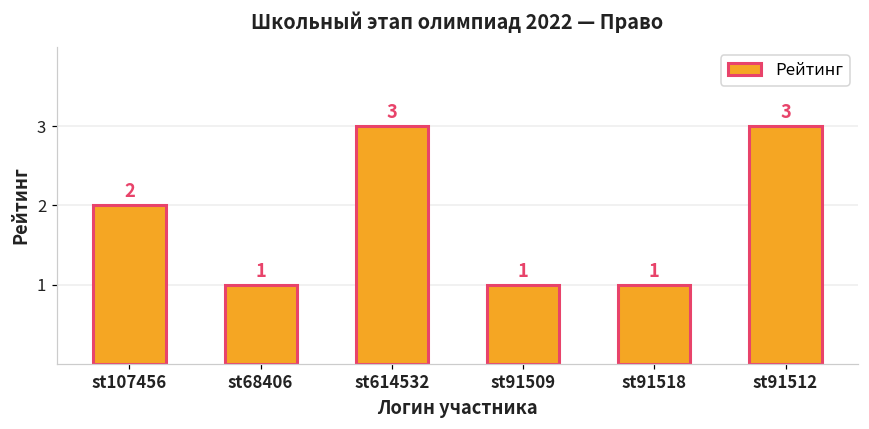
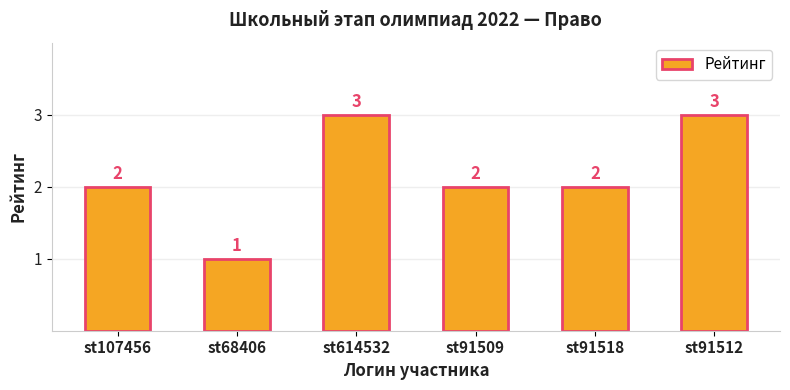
  {
    "st107456": 2,
    "st68406": 1,
    "st614532": 3,
-   "st91509": 1,
-   "st91518": 1,
+   "st91509": 2,
+   "st91518": 2,
    "st91512": 3
  }
